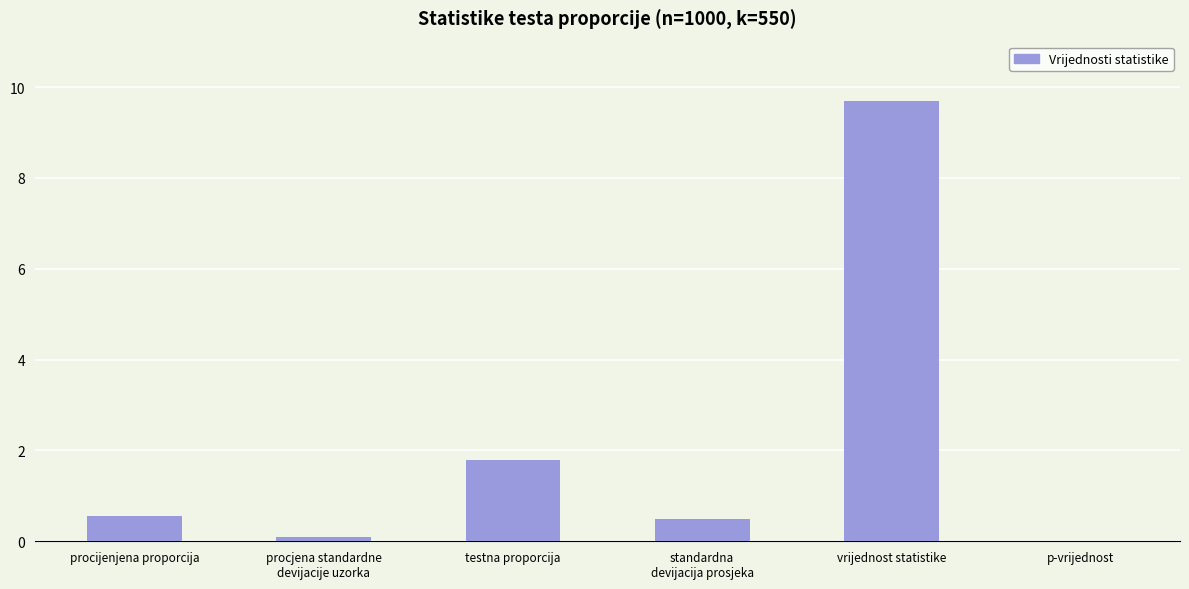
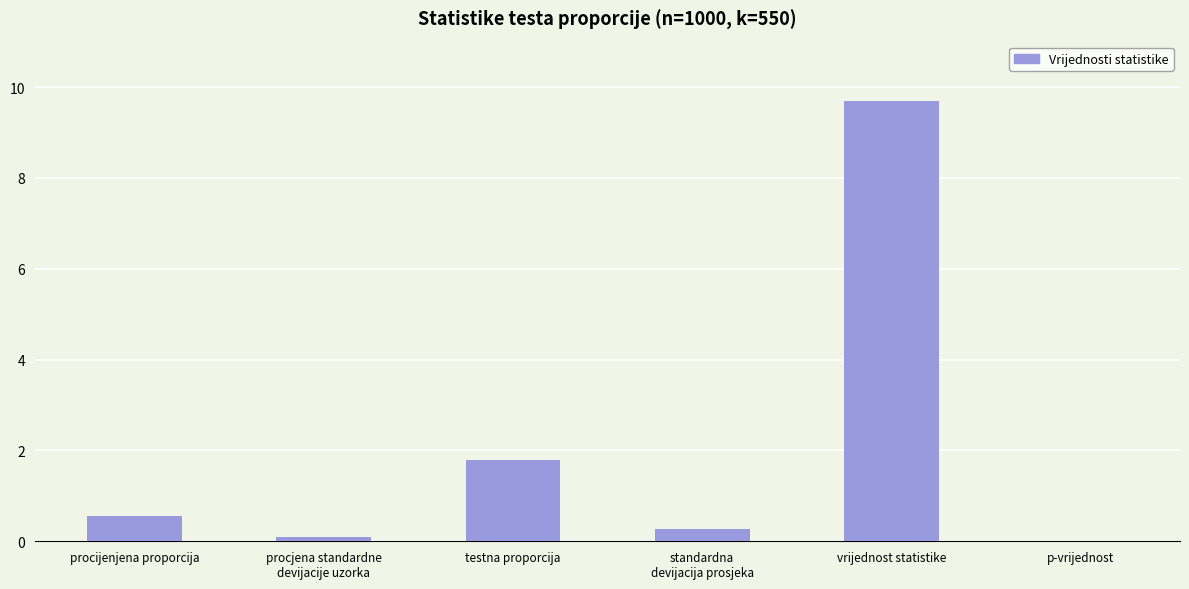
  {
    "procijenjena proporcija": 0.6,
    "procjena standardne devijacije uzorka": 0.1,
    "testna proporcija": 1.8,
-   "standardna devijacija prosjeka": 0.5,
+   "standardna devijacija prosjeka": 0.3,
    "vrijednost statistike": 9.7,
    "p-vrijednost": 0.0
  }
